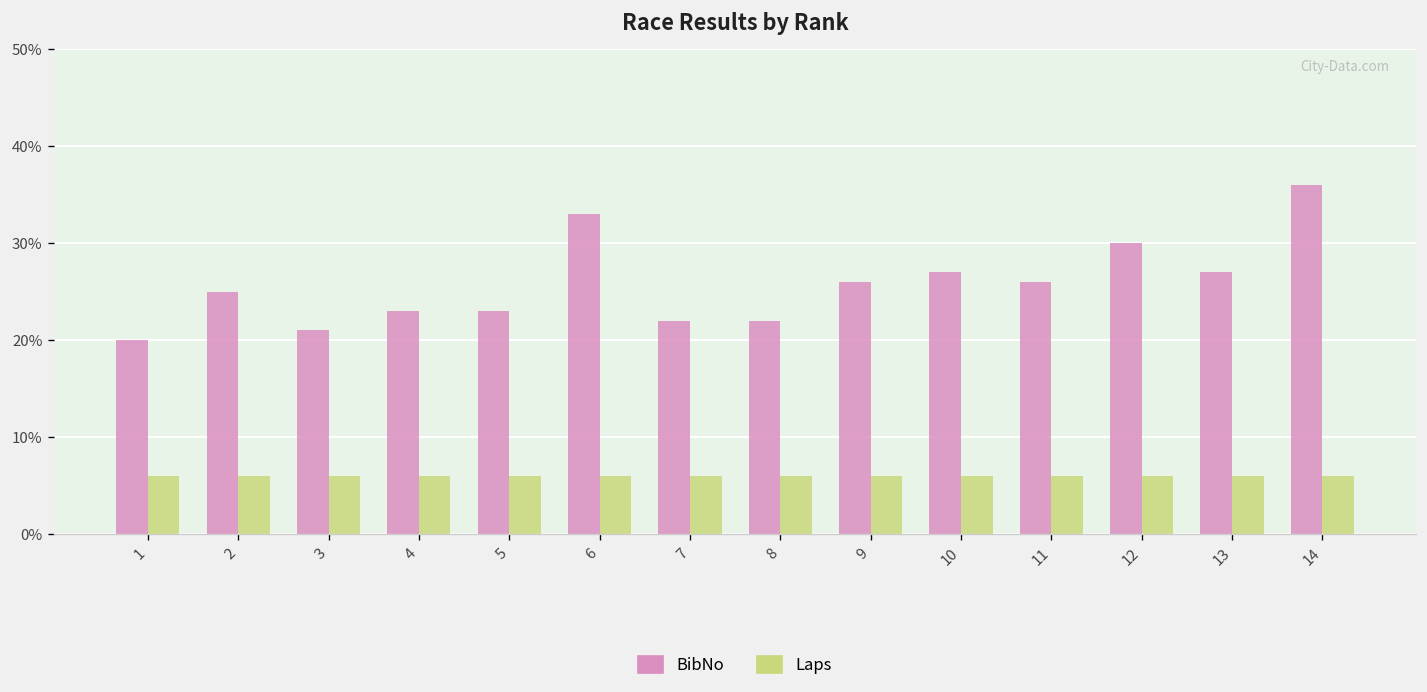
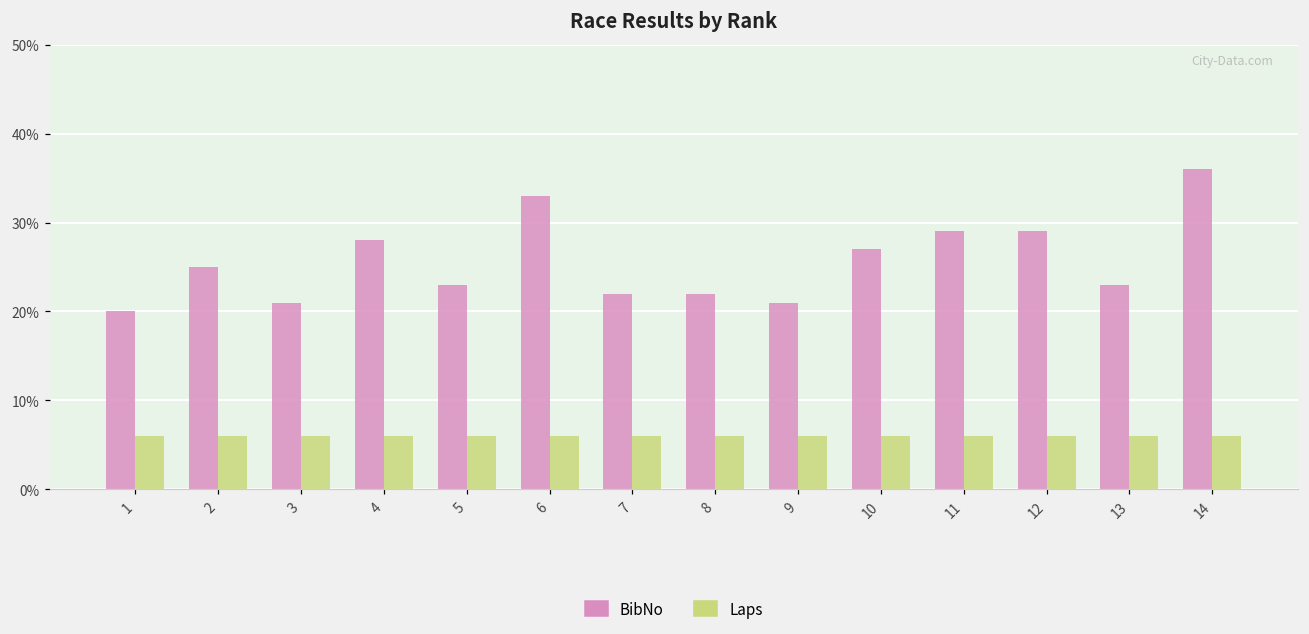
  {
    "BibNo": {
      "1": "20%",
      "2": "25%",
      "3": "21%",
-     "4": "23%",
+     "4": "28%",
      "5": "23%",
      "6": "33%",
      "7": "22%",
      "8": "22%",
-     "9": "26%",
+     "9": "21%",
      "10": "27%",
-     "11": "26%",
-     "12": "30%",
-     "13": "27%",
+     "11": "29%",
+     "12": "29%",
+     "13": "23%",
      "14": "36%"
    },
    "Laps": {
      "1": "6%",
      "2": "6%",
      "3": "6%",
      "4": "6%",
      "5": "6%",
      "6": "6%",
      "7": "6%",
      "8": "6%",
      "9": "6%",
      "10": "6%",
      "11": "6%",
      "12": "6%",
      "13": "6%",
      "14": "6%"
    }
  }
